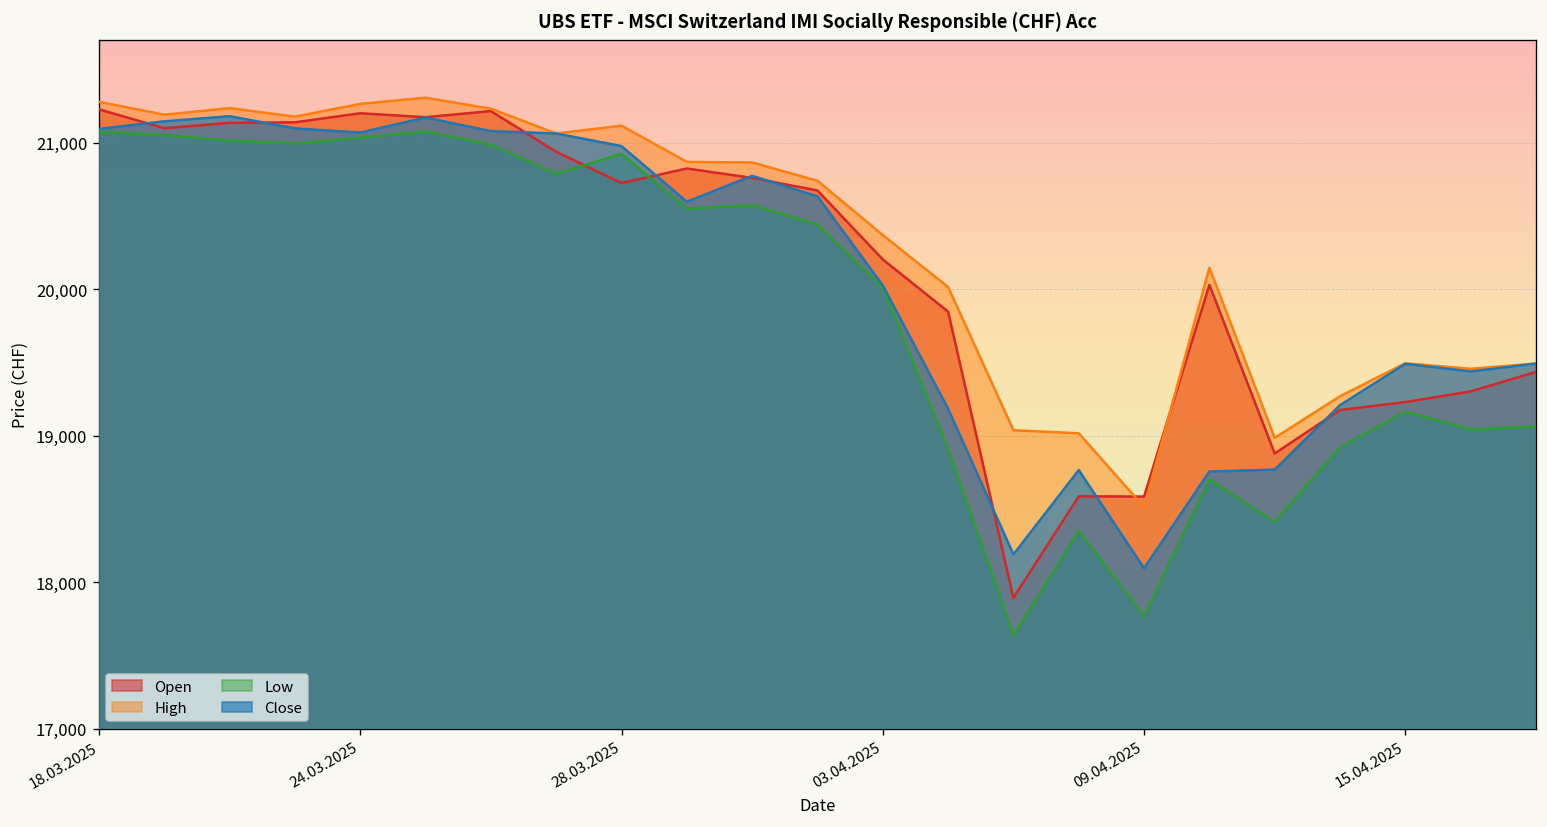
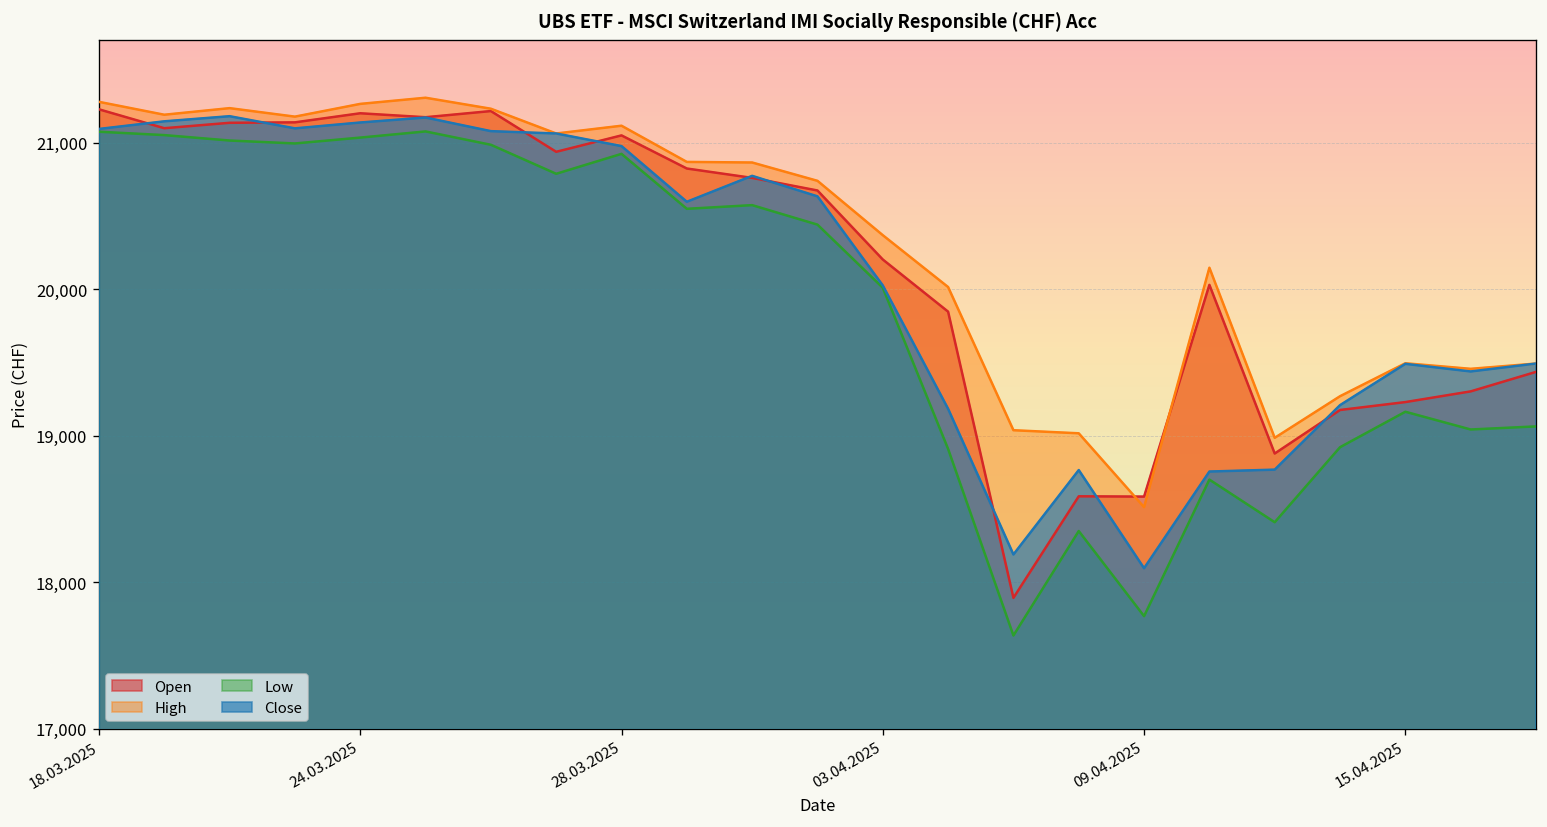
  {
    "Open": {
      "18.03.2025": "21,230",
      "24.03.2025": "21,200",
-     "28.03.2025": "20,720",
+     "28.03.2025": "21,050",
      "03.04.2025": "20,200",
      "09.04.2025": "18,580",
      "15.04.2025": "19,230"
    },
    "High": {
      "18.03.2025": "21,280",
      "24.03.2025": "21,260",
      "28.03.2025": "21,120",
      "03.04.2025": "20,370",
      "09.04.2025": "18,510"
    },
    "Low": {
      "24.03.2025": "21,030",
      "28.03.2025": "20,920",
      "09.04.2025": "17,770",
      "15.04.2025": "19,160"
    },
    "Close": {
-     "24.03.2025": "21,070",
+     "24.03.2025": "21,140",
      "28.03.2025": "20,980",
      "09.04.2025": "18,100"
    }
  }
